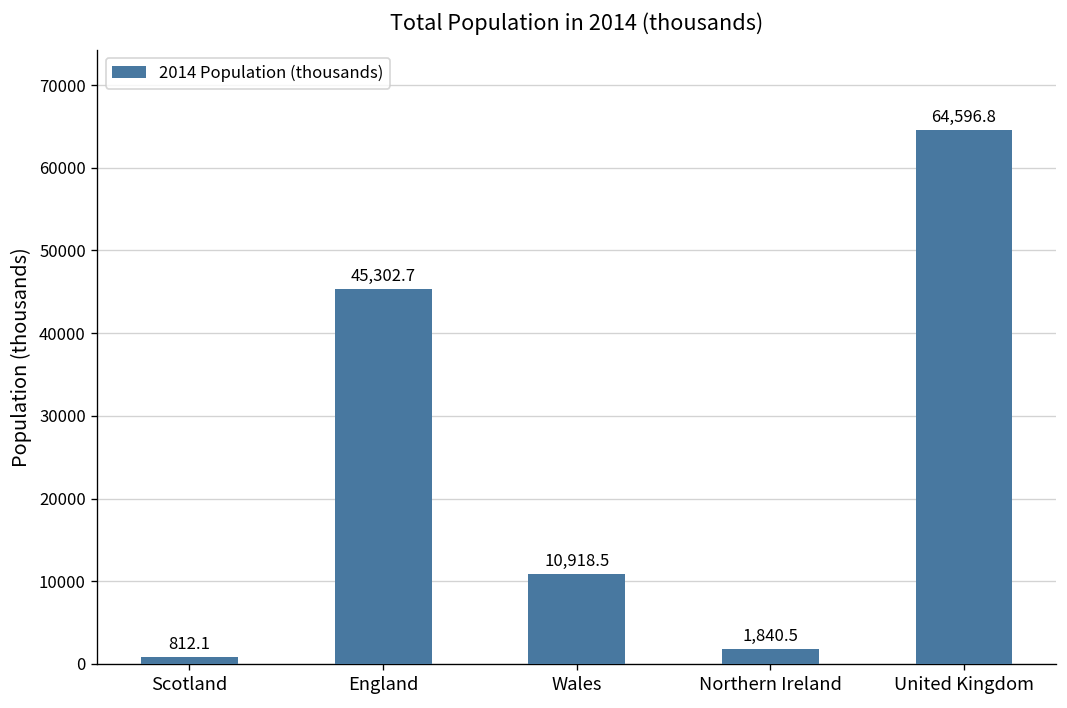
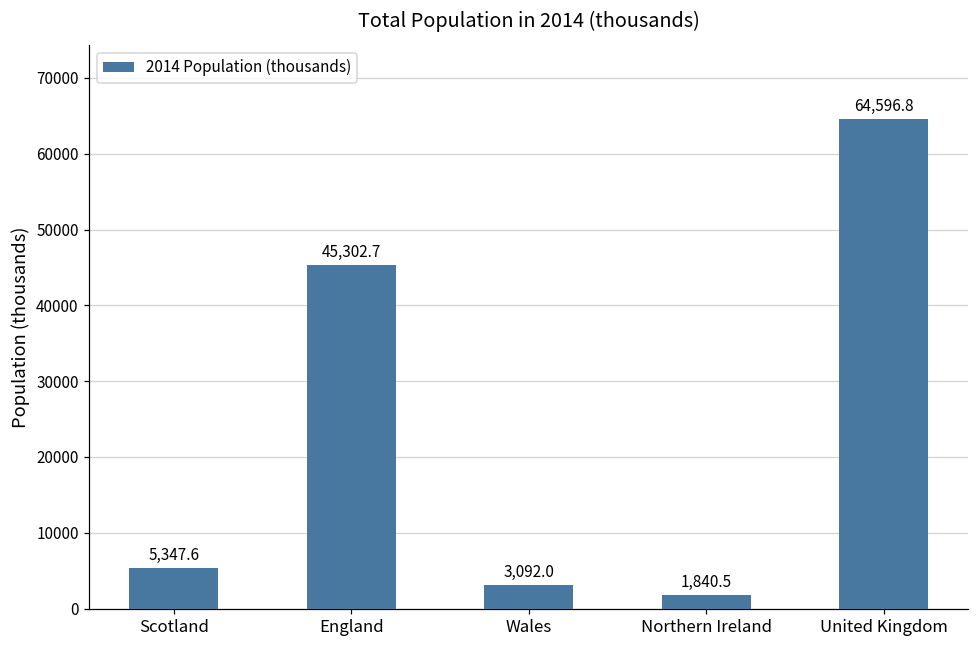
  {
-   "Scotland": "812.1",
+   "Scotland": "5,347.6",
    "England": "45,302.7",
-   "Wales": "10,918.5",
+   "Wales": "3,092.0",
    "Northern Ireland": "1,840.5",
    "United Kingdom": "64,596.8"
  }
